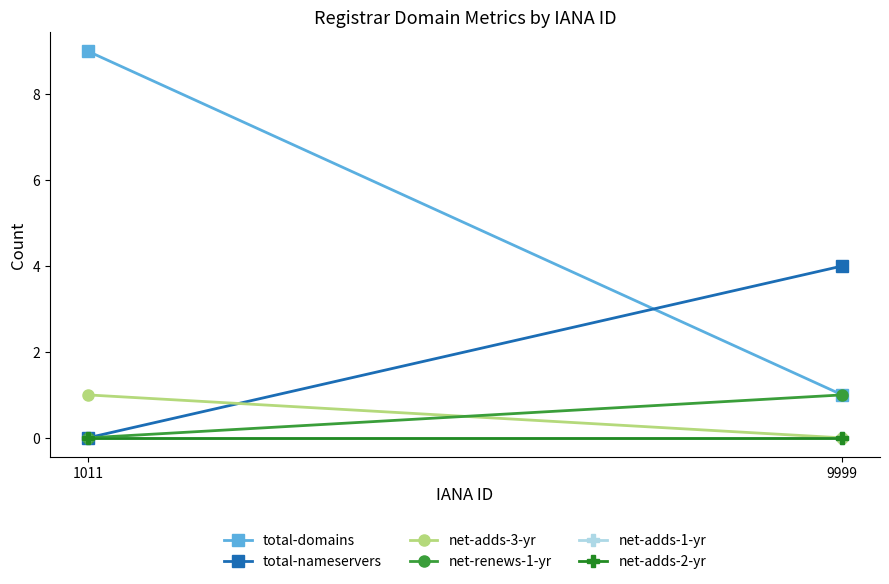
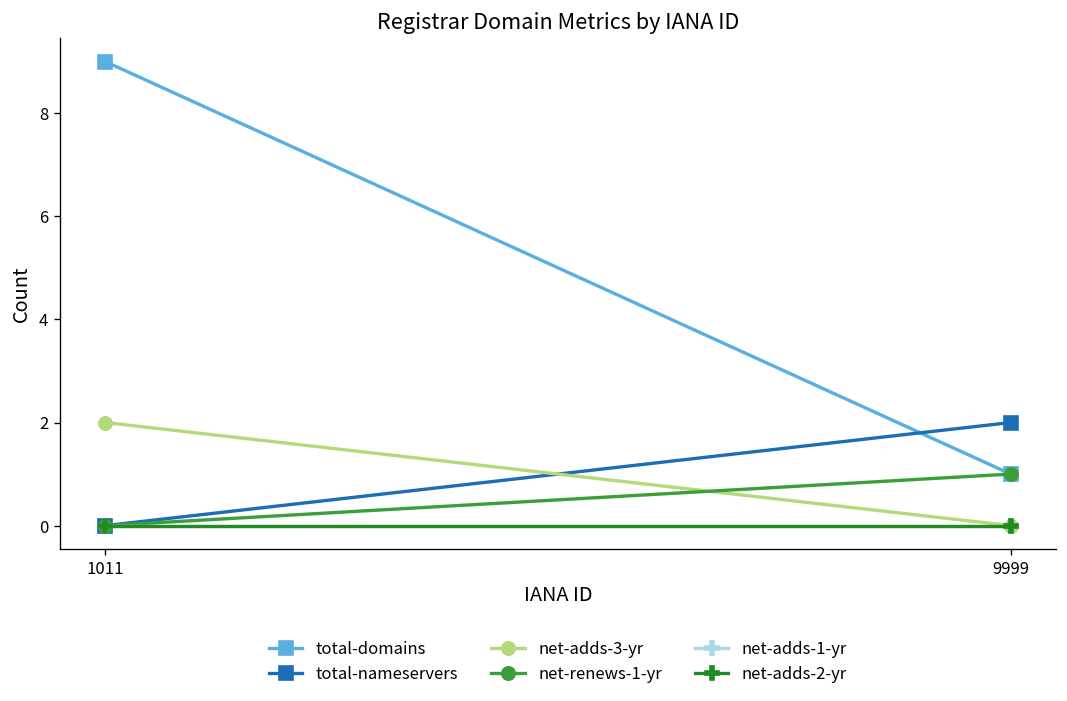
  {
    "total-domains": {
      "1011": 9
    },
    "total-nameservers": {
-     "9999": 4
+     "9999": 2
    },
    "net-adds-3-yr": {
-     "1011": 1
+     "1011": 2
    }
  }
